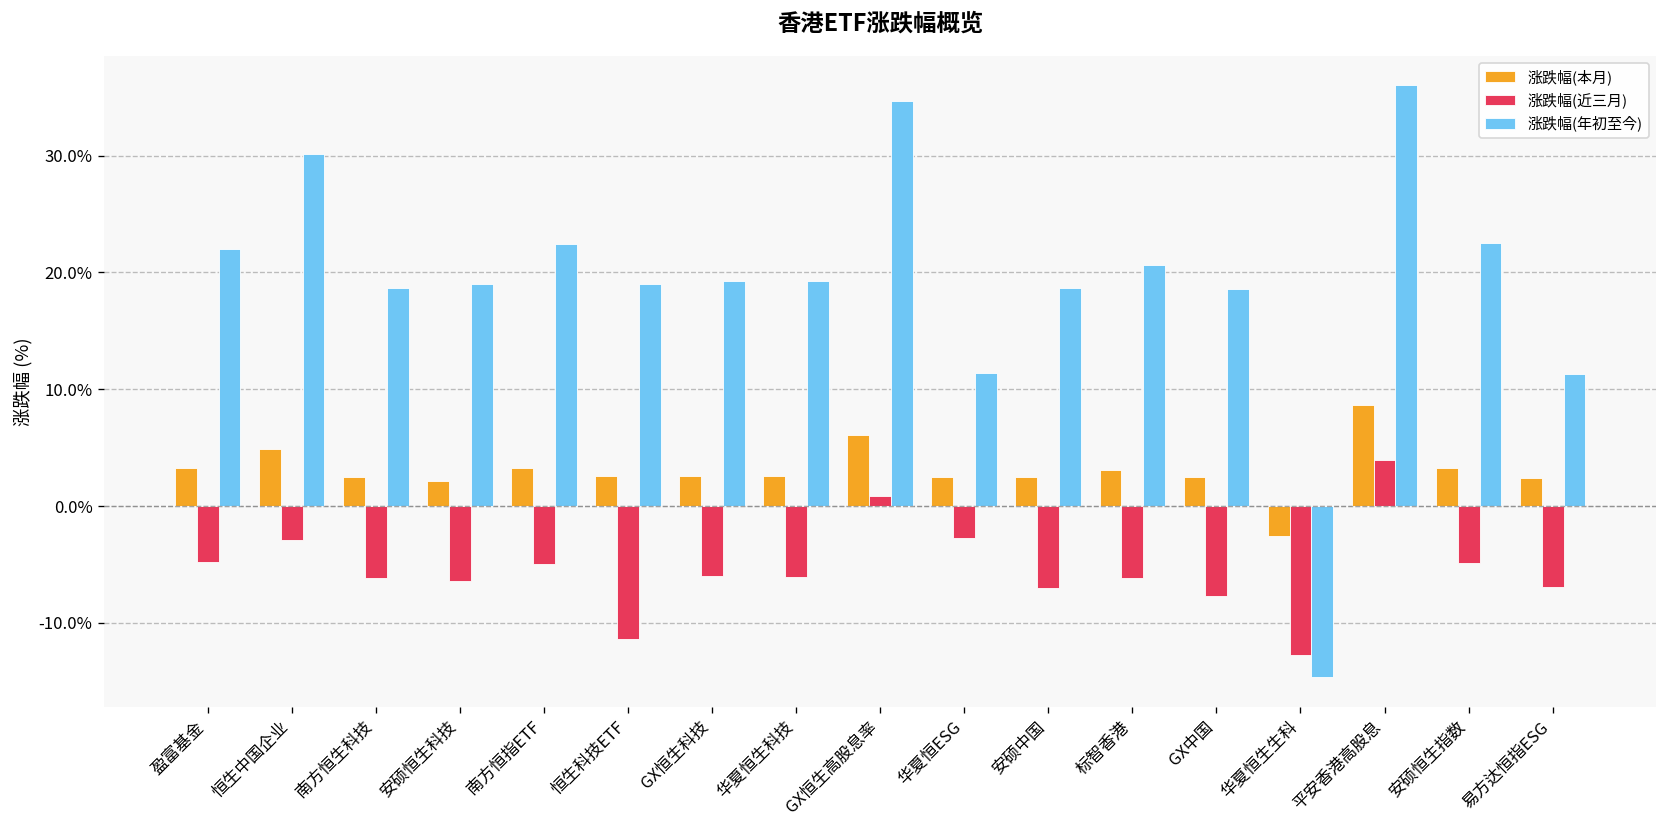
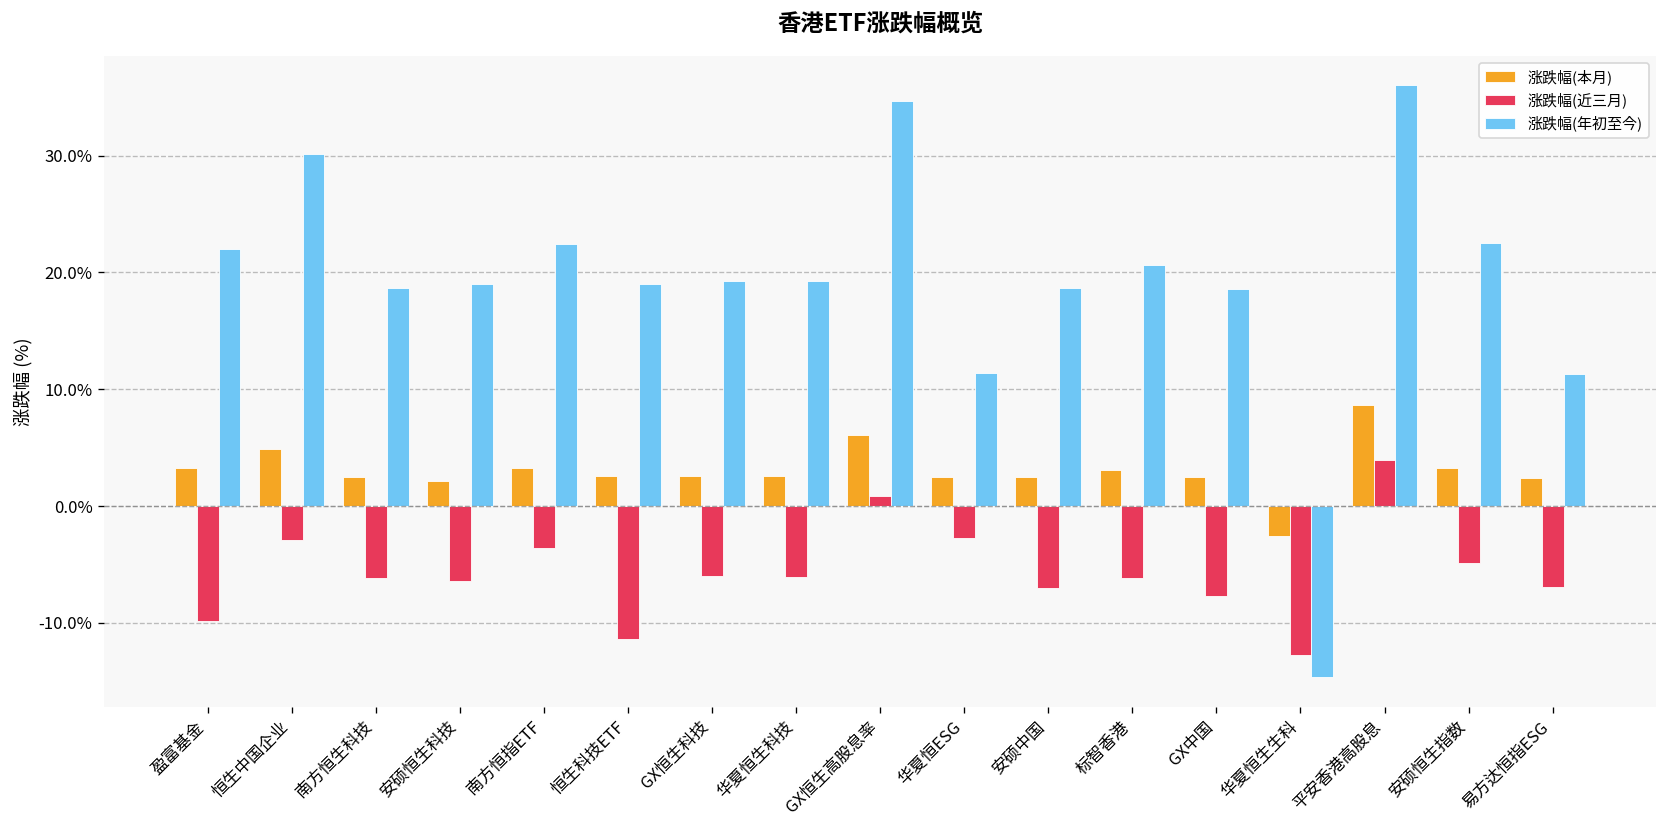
  {
    "涨跌幅(本月)": {
      "盈富基金": "3%",
      "恒生中国企业": "5%",
      "南方恒生科技": "3%",
      "安硕恒生科技": "2%",
      "南方恒指ETF": "3%",
      "恒生科技ETF": "3%",
      "GX恒生科技": "3%",
      "华夏恒生科技": "3%",
      "GX恒生高股息率": "6%",
      "华夏恒ESG": "2%",
      "安硕中国": "2%",
      "标智香港": "3%",
      "GX中国": "2%",
      "华夏恒生生科": "-3%",
      "平安香港高股息": "9%",
      "安硕恒生指数": "3%",
      "易方达恒指ESG": "2%"
    },
    "涨跌幅(近三月)": {
-     "盈富基金": "-5%",
+     "盈富基金": "-10%",
      "恒生中国企业": "-3%",
      "南方恒生科技": "-6%",
      "安硕恒生科技": "-6%",
-     "南方恒指ETF": "-5%",
+     "南方恒指ETF": "-4%",
      "恒生科技ETF": "-11%",
      "GX恒生科技": "-6%",
      "华夏恒生科技": "-6%",
      "GX恒生高股息率": "1%",
      "华夏恒ESG": "-3%",
      "安硕中国": "-7%",
      "标智香港": "-6%",
      "GX中国": "-8%",
      "华夏恒生生科": "-13%",
      "平安香港高股息": "4%",
      "安硕恒生指数": "-5%",
      "易方达恒指ESG": "-7%"
    },
    "涨跌幅(年初至今)": {
      "盈富基金": "22%",
      "恒生中国企业": "30%",
      "南方恒生科技": "19%",
      "安硕恒生科技": "19%",
      "南方恒指ETF": "22%",
      "恒生科技ETF": "19%",
      "GX恒生科技": "19%",
      "华夏恒生科技": "19%",
      "GX恒生高股息率": "35%",
      "华夏恒ESG": "11%",
      "安硕中国": "19%",
      "标智香港": "21%",
      "GX中国": "19%",
      "华夏恒生生科": "-15%",
      "平安香港高股息": "36%",
      "安硕恒生指数": "23%",
      "易方达恒指ESG": "11%"
    }
  }
